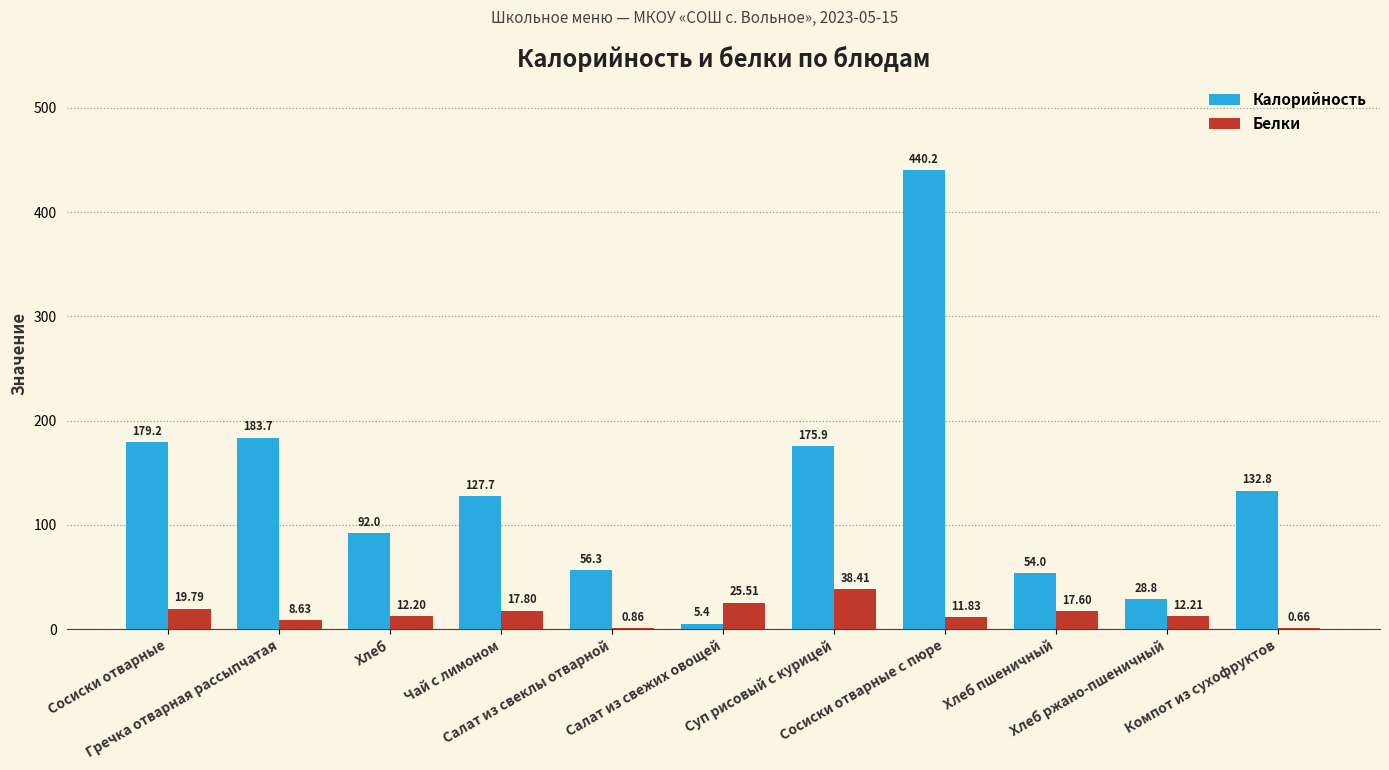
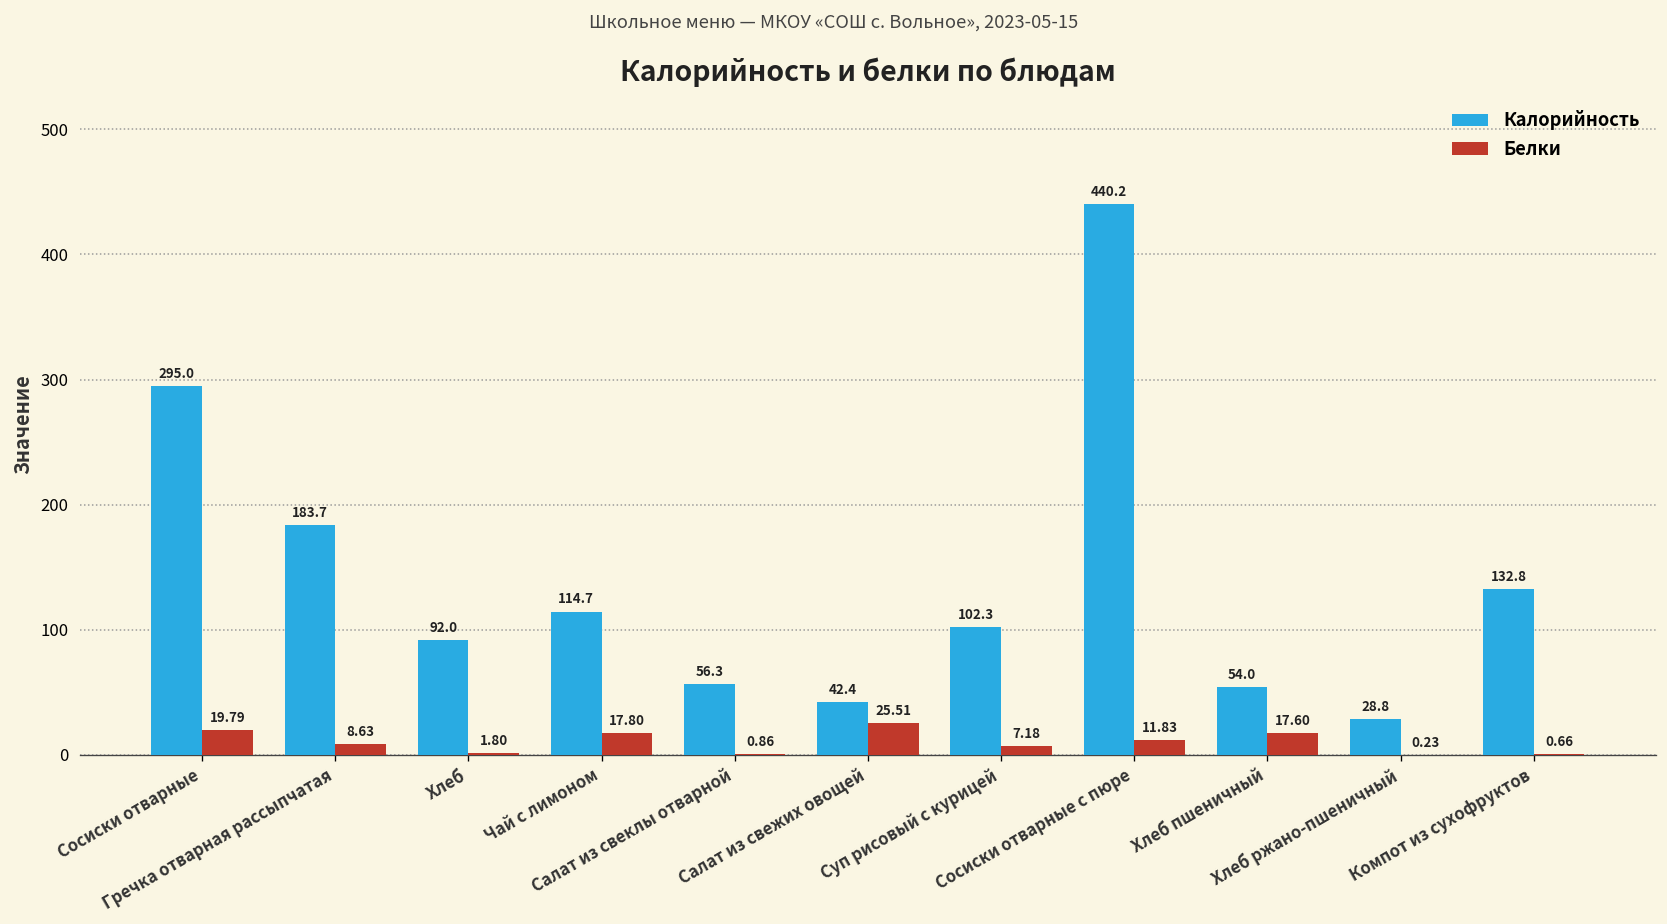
  {
    "Калорийность": {
-     "Сосиски отварные": 179.2,
+     "Сосиски отварные": 295.0,
      "Гречка отварная рассыпчатая": 183.7,
      "Хлеб": 92.0,
-     "Чай с лимоном": 127.7,
+     "Чай с лимоном": 114.7,
      "Салат из свеклы отварной": 56.3,
-     "Салат из свежих овощей": 5.4,
-     "Суп рисовый с курицей": 175.9,
+     "Салат из свежих овощей": 42.4,
+     "Суп рисовый с курицей": 102.3,
      "Сосиски отварные с пюре": 440.2,
      "Хлеб пшеничный": 54.0,
      "Хлеб ржано-пшеничный": 28.8,
      "Компот из сухофруктов": 132.8
    },
    "Белки": {
      "Сосиски отварные": 19.79,
      "Гречка отварная рассыпчатая": 8.63,
-     "Хлеб": 12.20,
+     "Хлеб": 1.80,
      "Чай с лимоном": 17.80,
      "Салат из свеклы отварной": 0.86,
      "Салат из свежих овощей": 25.51,
-     "Суп рисовый с курицей": 38.41,
+     "Суп рисовый с курицей": 7.18,
      "Сосиски отварные с пюре": 11.83,
      "Хлеб пшеничный": 17.60,
-     "Хлеб ржано-пшеничный": 12.21,
+     "Хлеб ржано-пшеничный": 0.23,
      "Компот из сухофруктов": 0.66
    }
  }
